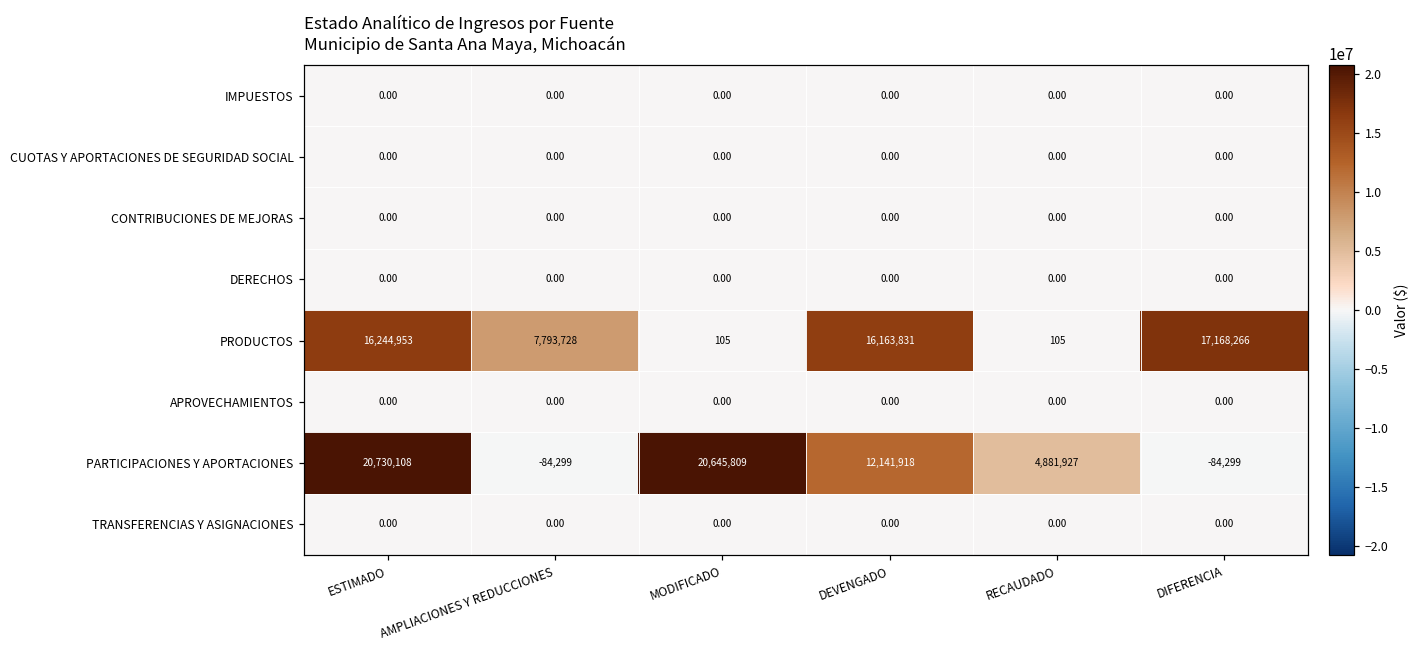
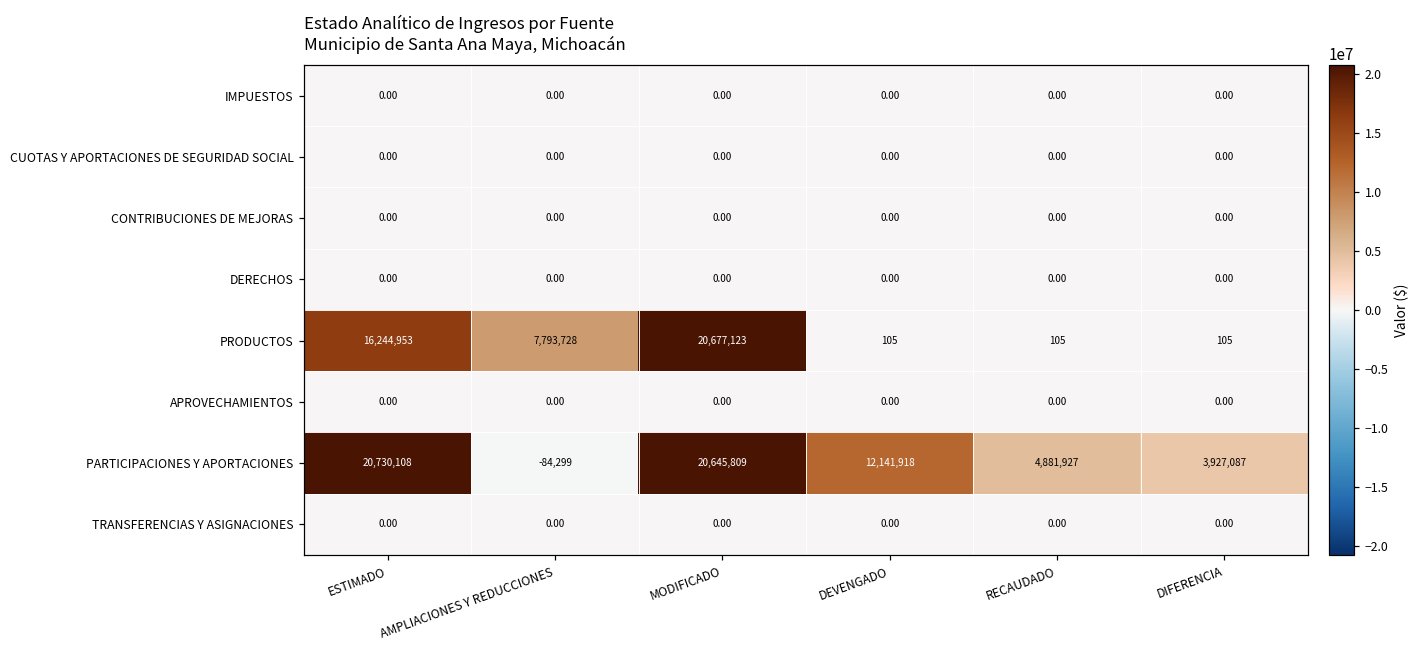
  {
    "IMPUESTOS": {
      "ESTIMADO": "0.00",
      "AMPLIACIONES Y REDUCCIONES": "0.00",
      "MODIFICADO": "0.00",
      "DEVENGADO": "0.00",
      "RECAUDADO": "0.00",
      "DIFERENCIA": "0.00"
    },
    "CUOTAS Y APORTACIONES DE SEGURIDAD SOCIAL": {
      "ESTIMADO": "0.00",
      "AMPLIACIONES Y REDUCCIONES": "0.00",
      "MODIFICADO": "0.00",
      "DEVENGADO": "0.00",
      "RECAUDADO": "0.00",
      "DIFERENCIA": "0.00"
    },
    "CONTRIBUCIONES DE MEJORAS": {
      "ESTIMADO": "0.00",
      "AMPLIACIONES Y REDUCCIONES": "0.00",
      "MODIFICADO": "0.00",
      "DEVENGADO": "0.00",
      "RECAUDADO": "0.00",
      "DIFERENCIA": "0.00"
    },
    "DERECHOS": {
      "ESTIMADO": "0.00",
      "AMPLIACIONES Y REDUCCIONES": "0.00",
      "MODIFICADO": "0.00",
      "DEVENGADO": "0.00",
      "RECAUDADO": "0.00",
      "DIFERENCIA": "0.00"
    },
    "PRODUCTOS": {
      "ESTIMADO": "16,244,953",
      "AMPLIACIONES Y REDUCCIONES": "7,793,728",
-     "MODIFICADO": "105",
-     "DEVENGADO": "16,163,831",
+     "MODIFICADO": "20,677,123",
+     "DEVENGADO": "105",
      "RECAUDADO": "105",
-     "DIFERENCIA": "17,168,266"
+     "DIFERENCIA": "105"
    },
    "APROVECHAMIENTOS": {
      "ESTIMADO": "0.00",
      "AMPLIACIONES Y REDUCCIONES": "0.00",
      "MODIFICADO": "0.00",
      "DEVENGADO": "0.00",
      "RECAUDADO": "0.00",
      "DIFERENCIA": "0.00"
    },
    "PARTICIPACIONES Y APORTACIONES": {
      "ESTIMADO": "20,730,108",
      "AMPLIACIONES Y REDUCCIONES": "-84,299",
      "MODIFICADO": "20,645,809",
      "DEVENGADO": "12,141,918",
      "RECAUDADO": "4,881,927",
-     "DIFERENCIA": "-84,299"
+     "DIFERENCIA": "3,927,087"
    },
    "TRANSFERENCIAS Y ASIGNACIONES": {
      "ESTIMADO": "0.00",
      "AMPLIACIONES Y REDUCCIONES": "0.00",
      "MODIFICADO": "0.00",
      "DEVENGADO": "0.00",
      "RECAUDADO": "0.00",
      "DIFERENCIA": "0.00"
    }
  }
